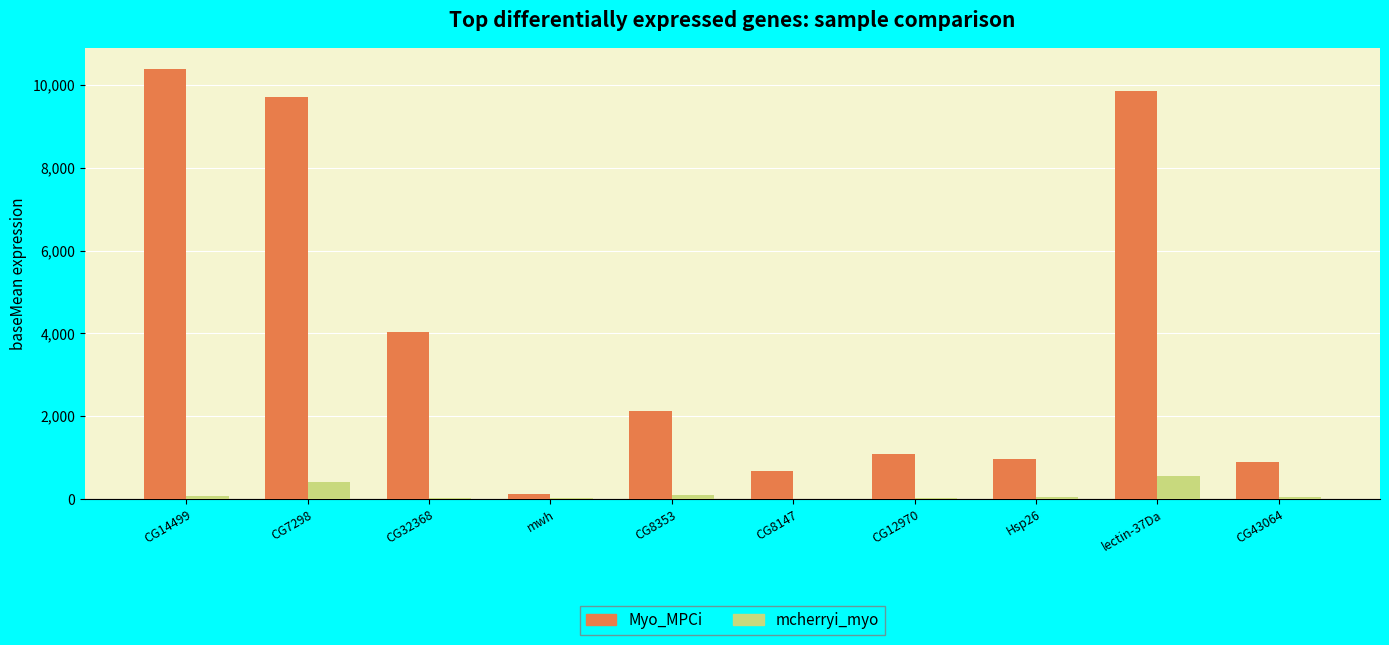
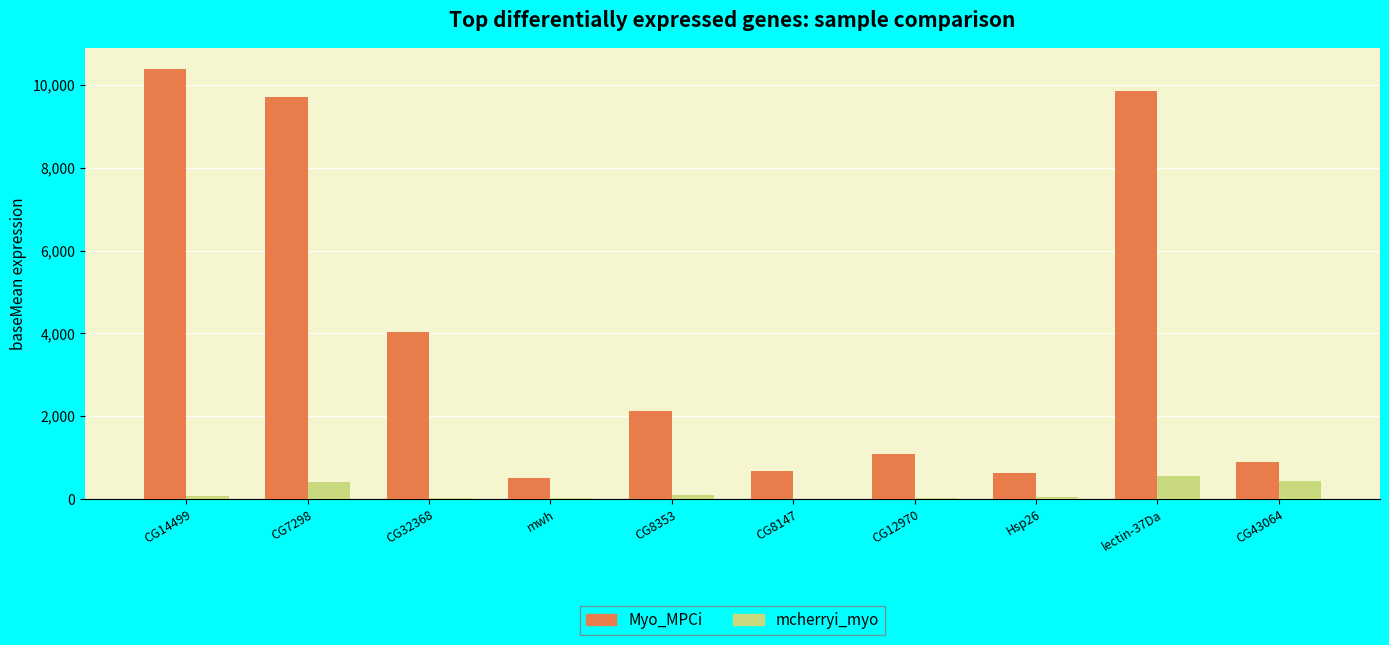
  {
    "Myo_MPCi": {
      "CG14499": "10,400",
      "CG7298": "9,700",
      "CG32368": "4,000",
-     "mwh": "100",
+     "mwh": "500",
      "CG8353": "2,100",
      "CG8147": "700",
      "CG12970": "1,100",
-     "Hsp26": "1,000",
+     "Hsp26": "600",
      "lectin-37Da": "9,800",
      "CG43064": "900"
    },
    "mcherryi_myo": {
      "CG7298": "400",
      "CG8353": "100",
      "lectin-37Da": "600",
-     "CG43064": "100"
+     "CG43064": "400"
    }
  }
